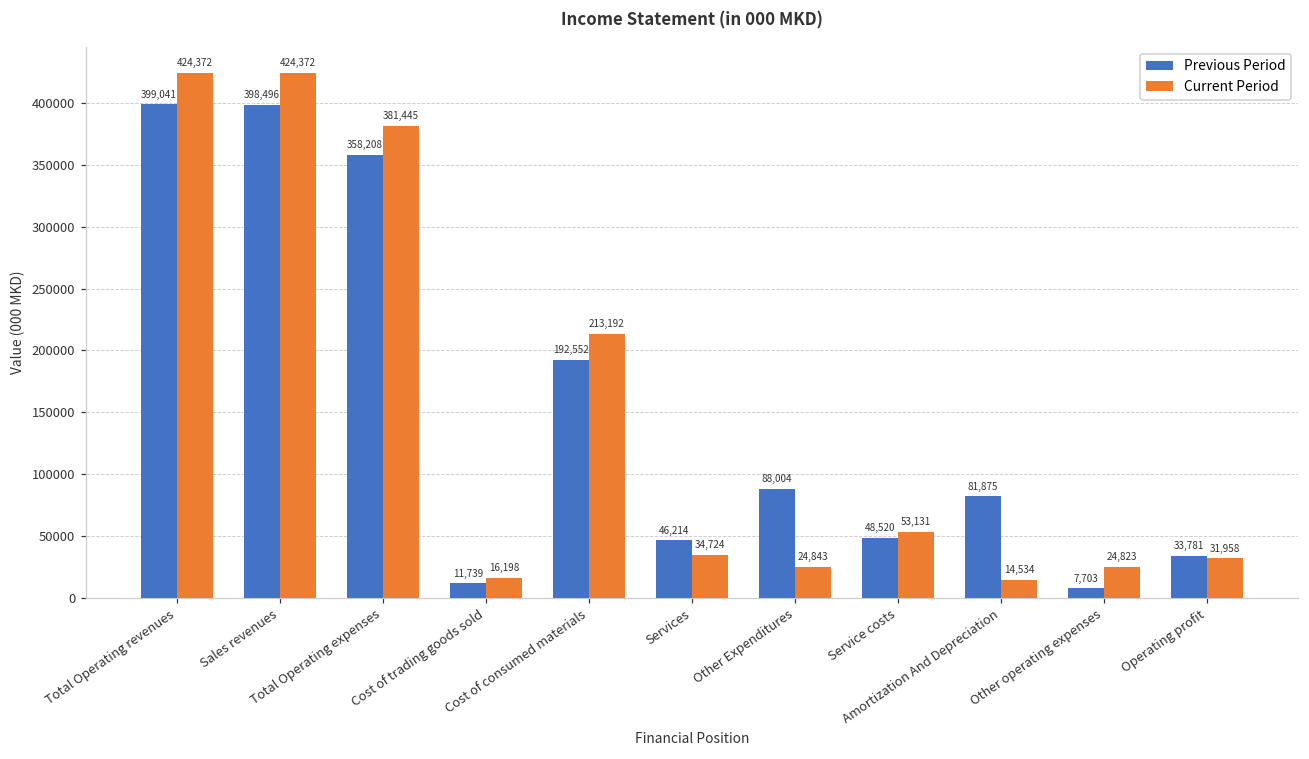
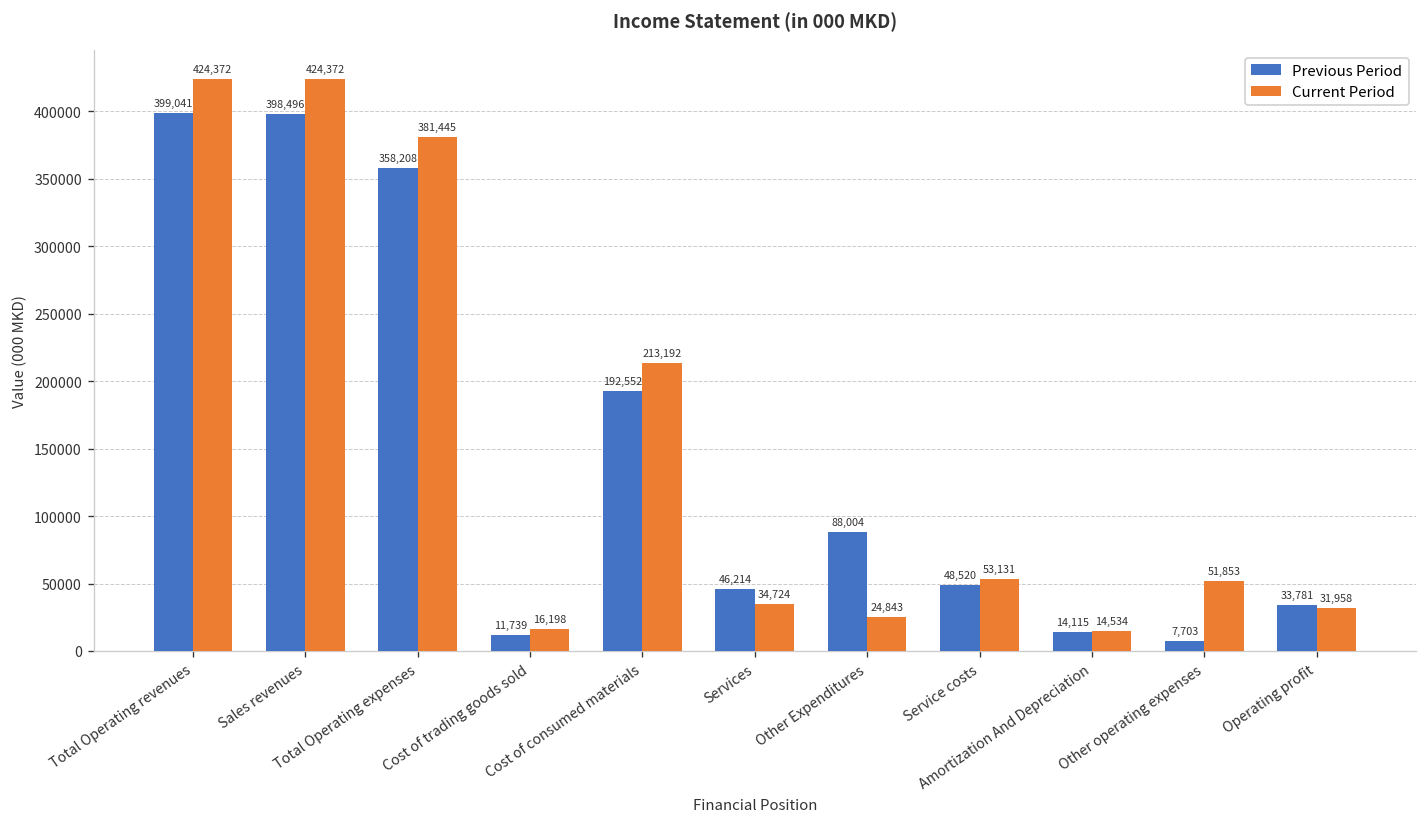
  {
    "Previous Period": {
      "Total Operating revenues": "399,041",
      "Sales revenues": "398,496",
      "Total Operating expenses": "358,208",
      "Cost of trading goods sold": "11,739",
      "Cost of consumed materials": "192,552",
      "Services": "46,214",
      "Other Expenditures": "88,004",
      "Service costs": "48,520",
-     "Amortization And Depreciation": "81,875",
+     "Amortization And Depreciation": "14,115",
      "Other operating expenses": "7,703",
      "Operating profit": "33,781"
    },
    "Current Period": {
      "Total Operating revenues": "424,372",
      "Sales revenues": "424,372",
      "Total Operating expenses": "381,445",
      "Cost of trading goods sold": "16,198",
      "Cost of consumed materials": "213,192",
      "Services": "34,724",
      "Other Expenditures": "24,843",
      "Service costs": "53,131",
      "Amortization And Depreciation": "14,534",
-     "Other operating expenses": "24,823",
+     "Other operating expenses": "51,853",
      "Operating profit": "31,958"
    }
  }
